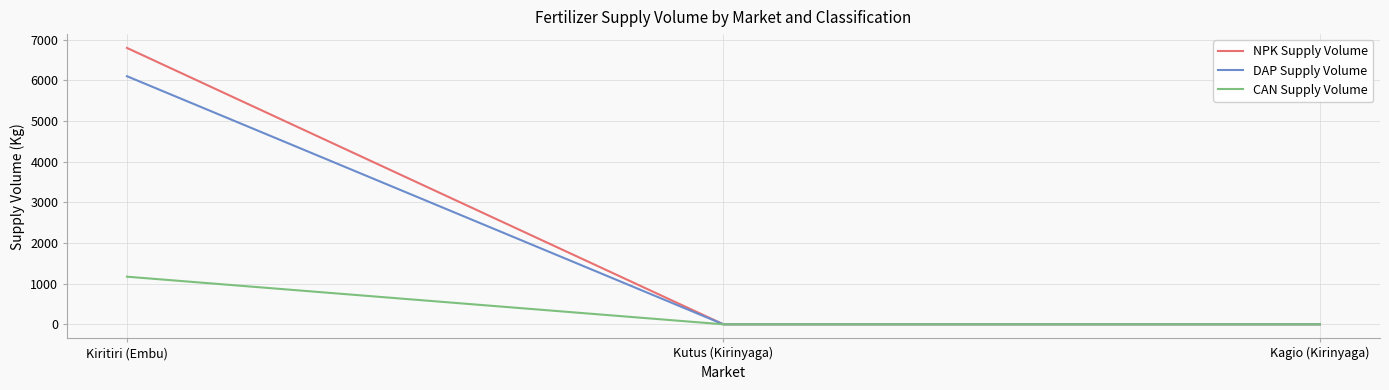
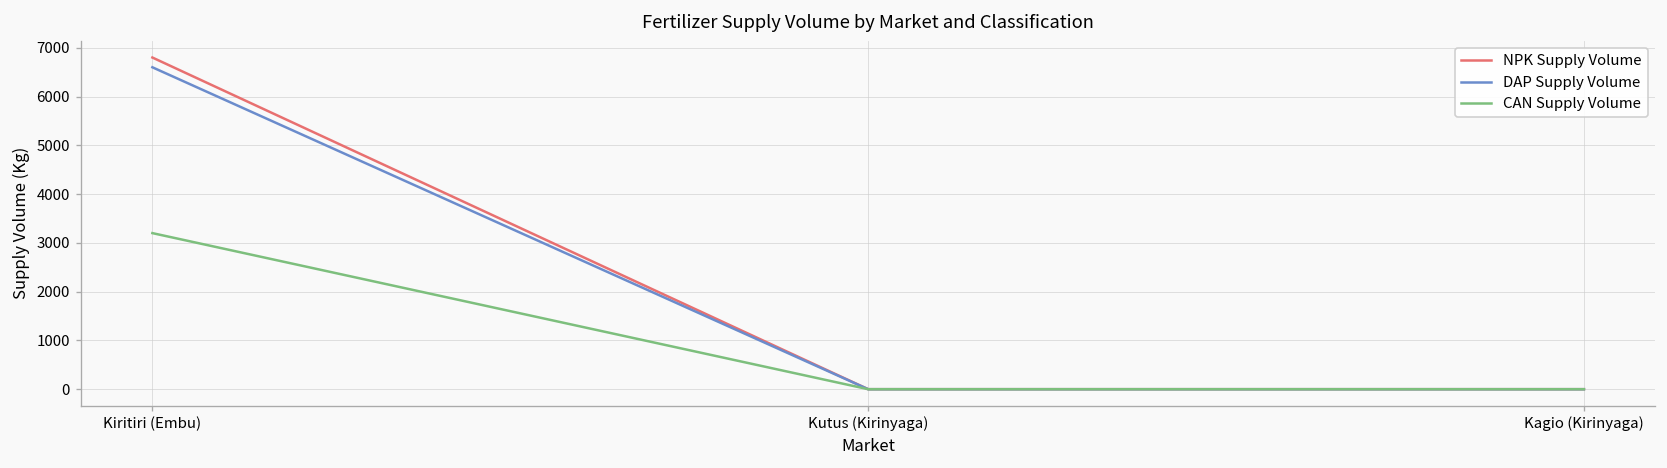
  {
    "NPK Supply Volume": {
      "Kiritiri (Embu)": 6800
    },
    "DAP Supply Volume": {
-     "Kiritiri (Embu)": 6100
+     "Kiritiri (Embu)": 6600
    },
    "CAN Supply Volume": {
-     "Kiritiri (Embu)": 1200
+     "Kiritiri (Embu)": 3200
    }
  }
